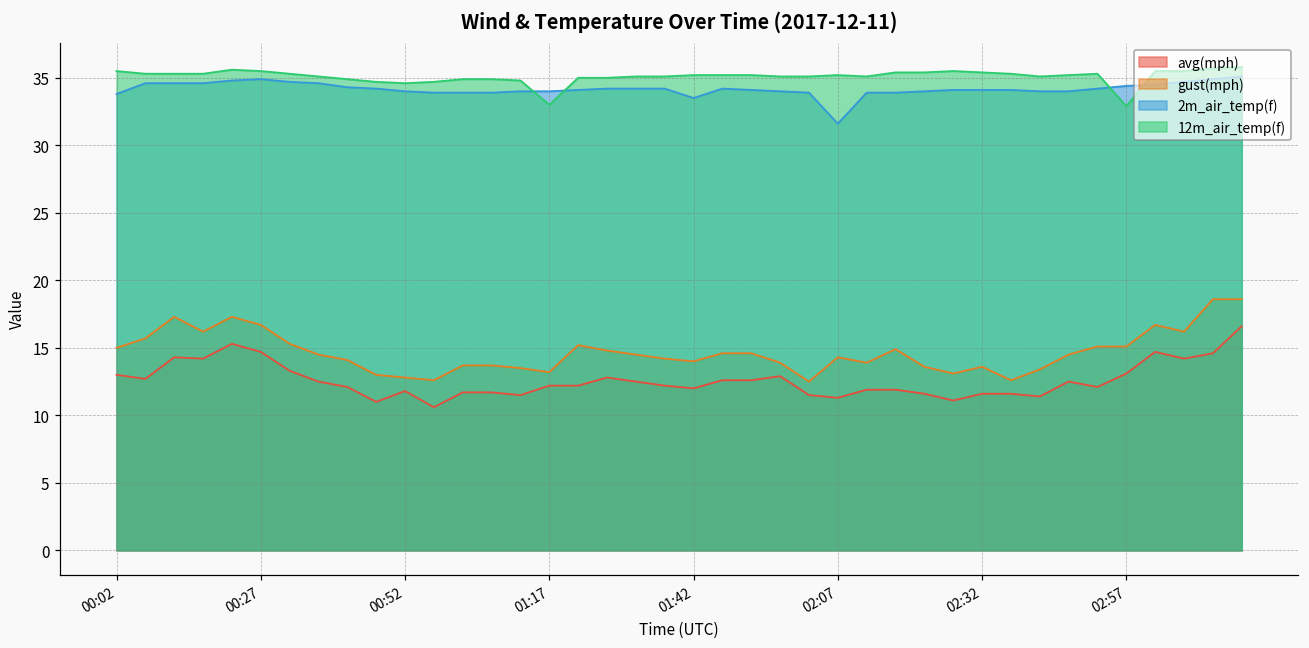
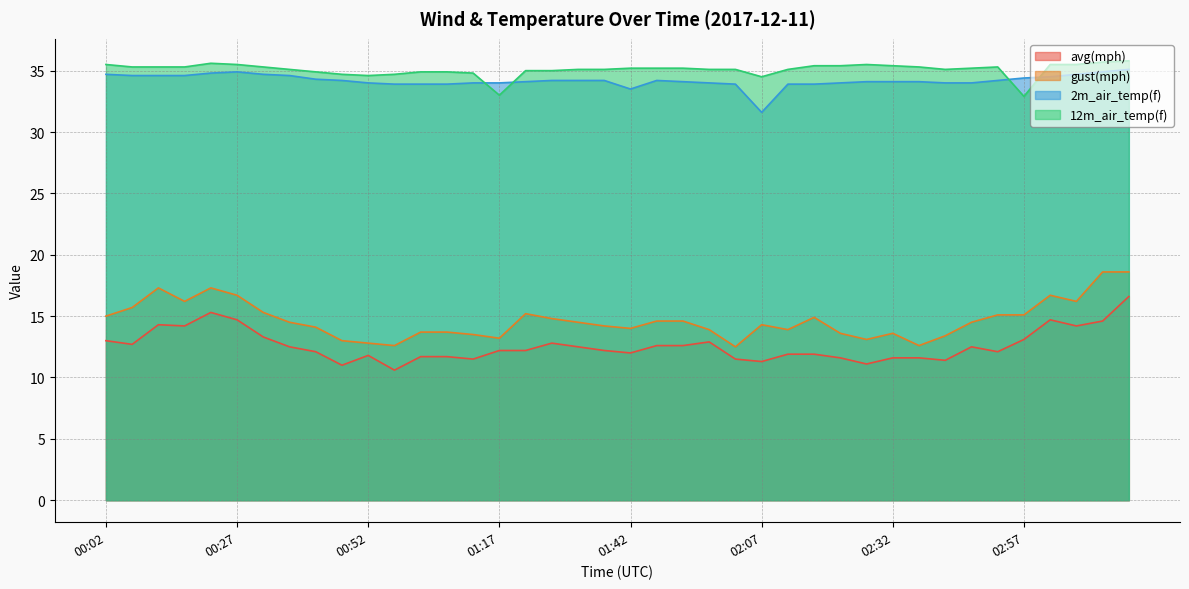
  {
    "2m_air_temp(f)": {
-     "00:02": 33.8,
+     "00:02": 34.7,
      "00:27": 34.9,
      "00:52": 34.0,
      "01:17": 34.0,
      "01:42": 33.5,
      "02:07": 31.6,
      "02:32": 34.1,
      "02:57": 34.4
    },
    "12m_air_temp(f)": {
      "00:02": 35.5,
      "00:27": 35.5,
      "00:52": 34.6,
      "01:17": 33.0,
      "01:42": 35.2,
-     "02:07": 35.2,
+     "02:07": 34.5,
      "02:32": 35.4,
      "02:57": 32.9
    }
  }
